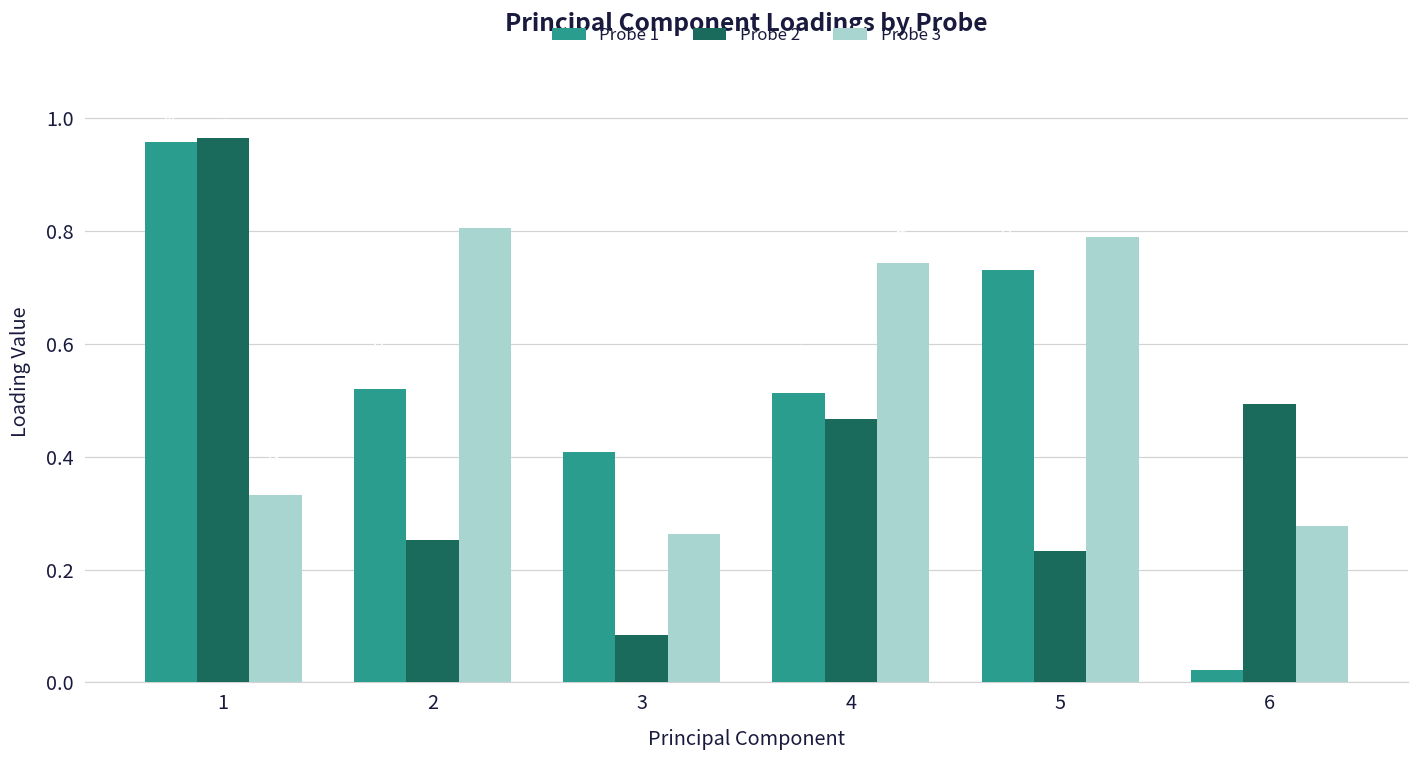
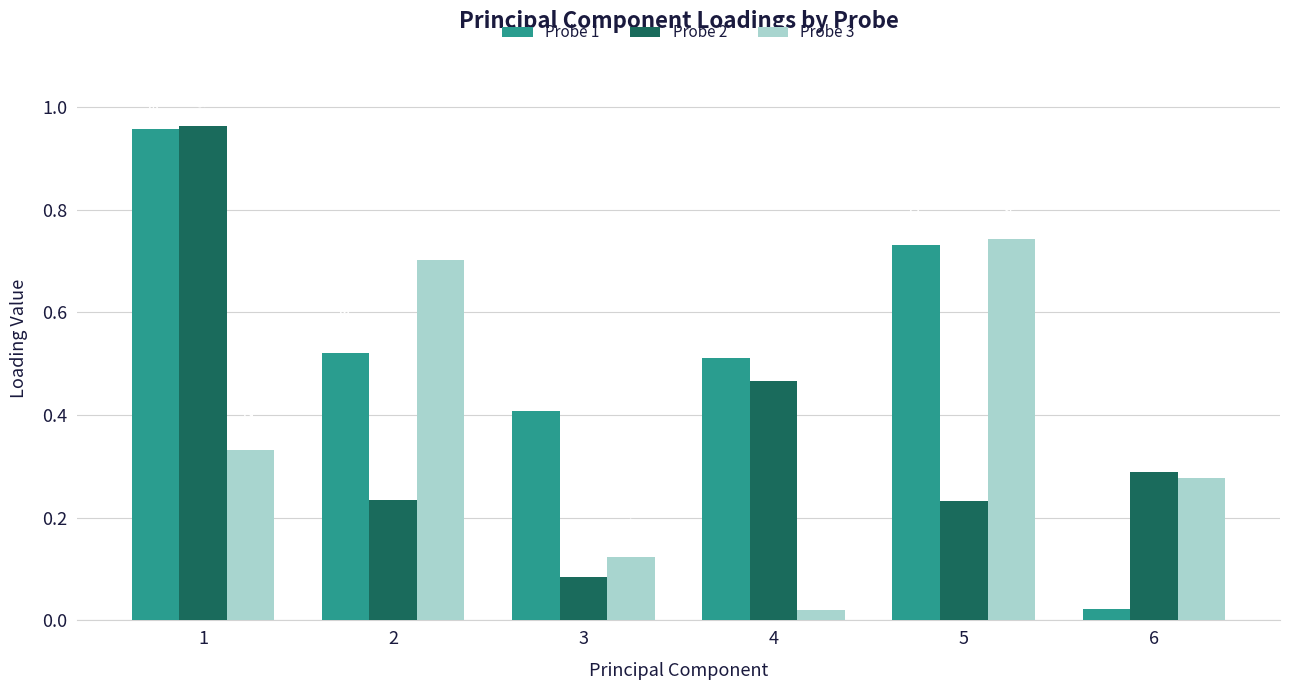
  {
    "Probe 1": {
      "1": 0.96,
      "2": 0.52,
      "3": 0.41,
      "4": 0.51,
      "5": 0.73,
      "6": 0.02
    },
    "Probe 2": {
      "1": 0.96,
-     "2": 0.25,
+     "2": 0.24,
      "3": 0.08,
      "4": 0.47,
      "5": 0.23,
-     "6": 0.49
+     "6": 0.29
    },
    "Probe 3": {
      "1": 0.33,
-     "2": 0.80,
-     "3": 0.26,
-     "4": 0.74,
-     "5": 0.79,
+     "2": 0.70,
+     "3": 0.12,
+     "4": 0.02,
+     "5": 0.74,
      "6": 0.28
    }
  }
